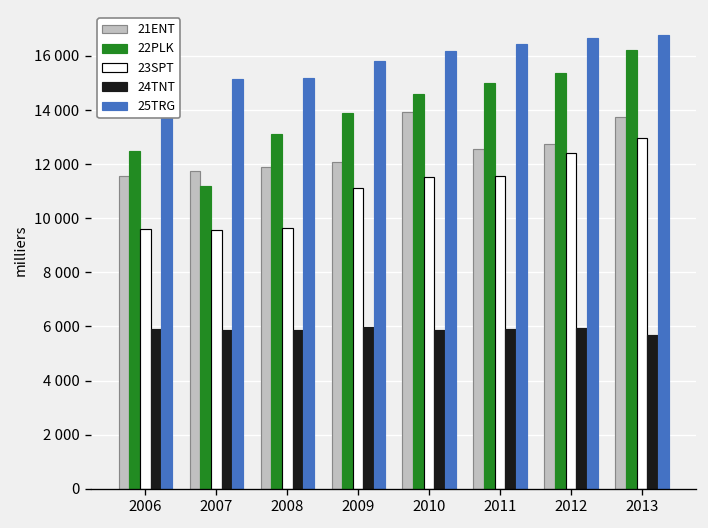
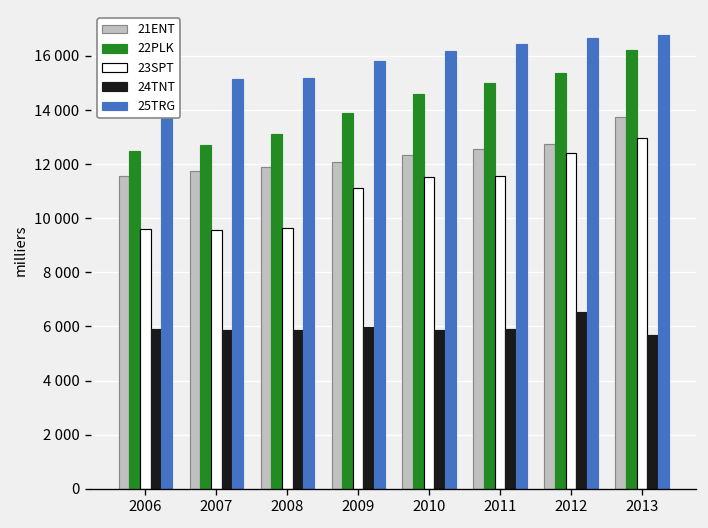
  {
    "21ENT": {
      "2006": 11600,
      "2007": 11800,
      "2008": 11900,
      "2009": 12100,
-     "2010": 13900,
+     "2010": 12400,
      "2011": 12600,
      "2012": 12700,
      "2013": 13700
    },
    "22PLK": {
      "2006": 12500,
-     "2007": 11200,
+     "2007": 12700,
      "2008": 13100,
      "2009": 13900,
      "2010": 14600,
      "2011": 15000,
      "2012": 15400,
      "2013": 16200
    },
    "23SPT": {
      "2006": 9600,
      "2007": 9600,
      "2008": 9600,
      "2009": 11100,
      "2010": 11500,
      "2011": 11600,
      "2012": 12400,
      "2013": 13000
    },
    "24TNT": {
      "2006": 5900,
      "2007": 5900,
      "2008": 5900,
      "2009": 6000,
      "2010": 5900,
      "2011": 5900,
-     "2012": 5900,
+     "2012": 6500,
      "2013": 5700
    },
    "25TRG": {
      "2007": 15200,
      "2008": 15200,
      "2009": 15800,
      "2010": 16200,
      "2011": 16500,
      "2012": 16700,
      "2013": 16800
    }
  }
